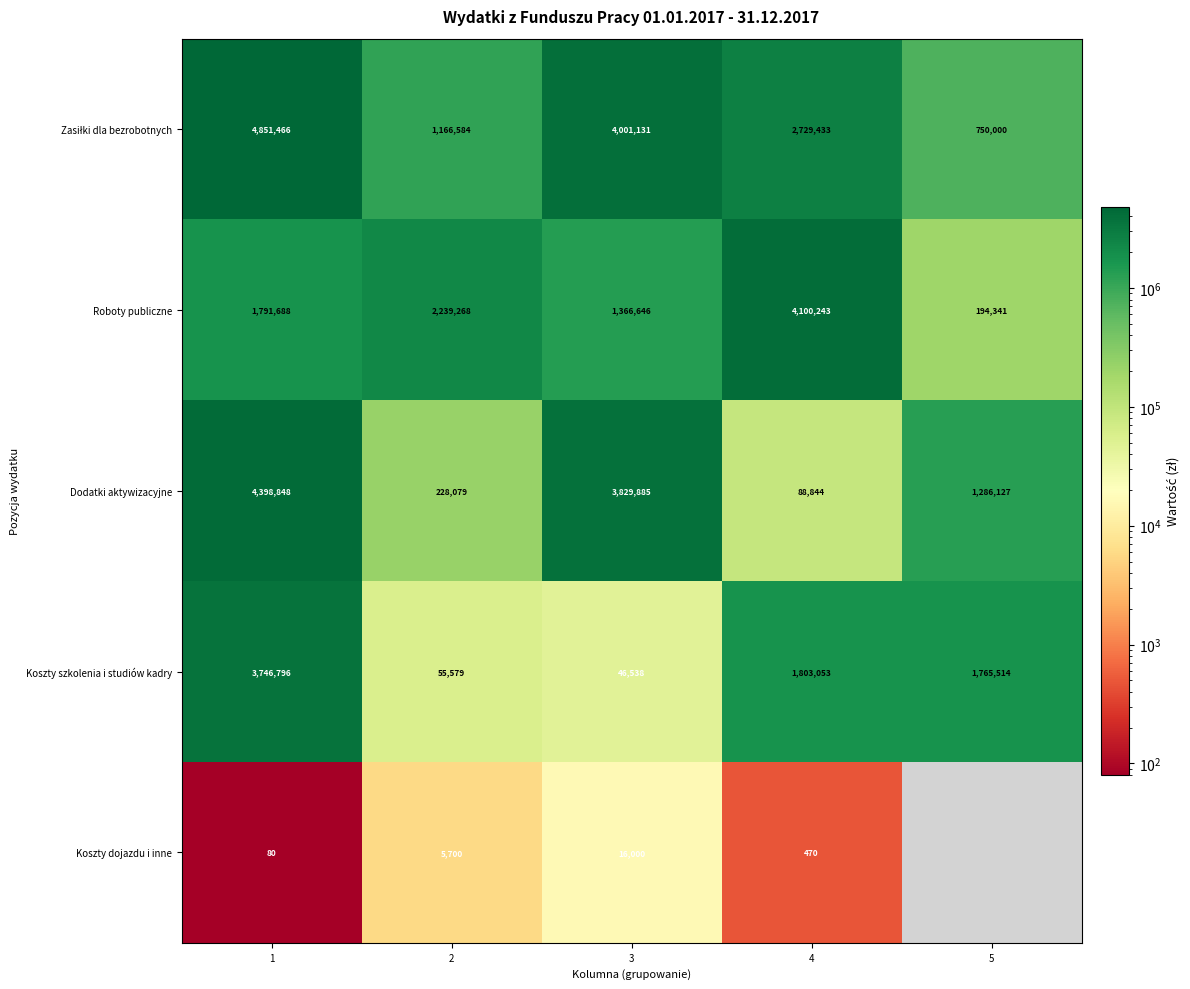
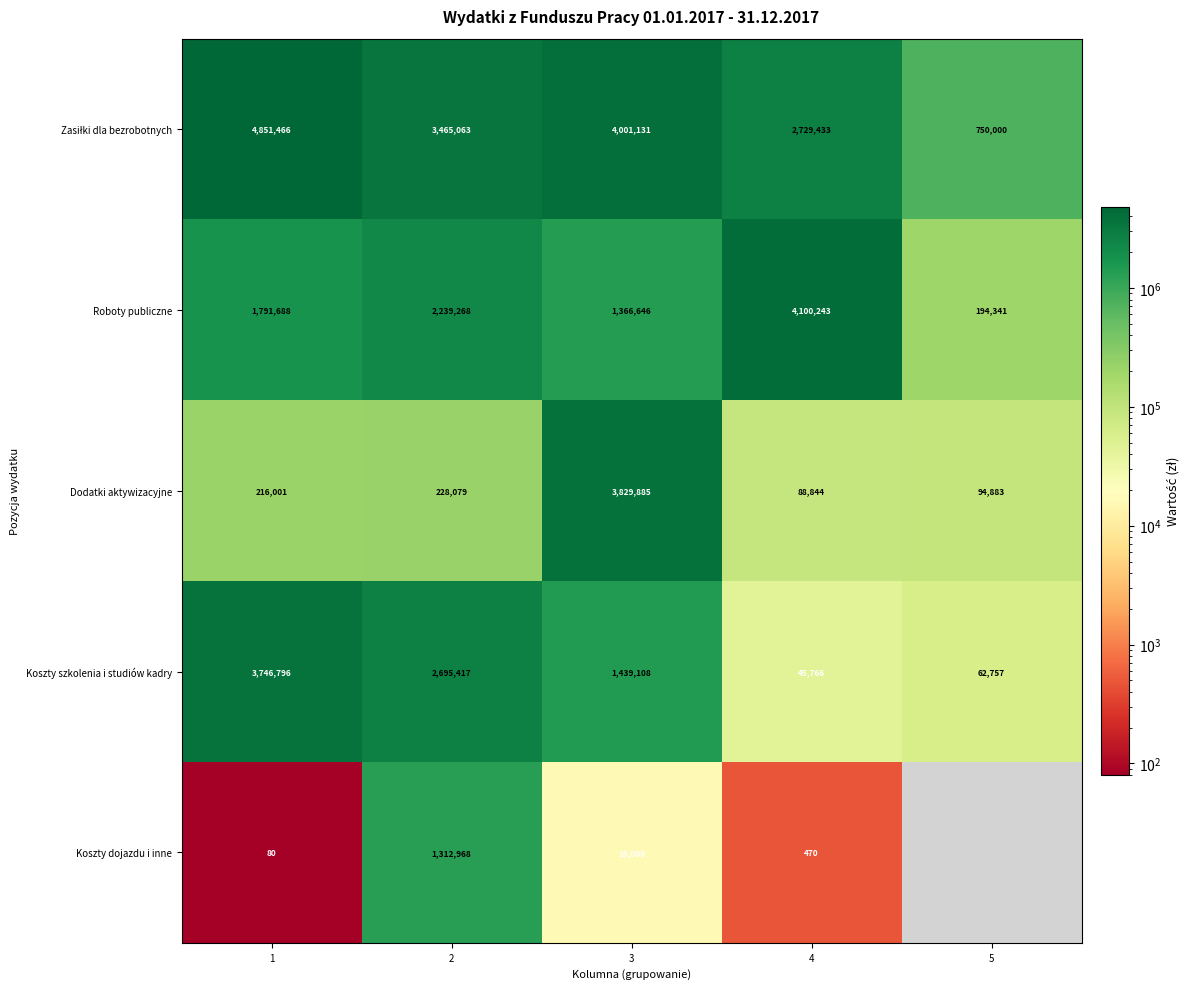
  {
    "Zasiłki dla bezrobotnych": {
      "1": "4,851,466",
-     "2": "1,166,584",
+     "2": "3,465,063",
      "3": "4,001,131",
      "4": "2,729,433",
      "5": "750,000"
    },
    "Roboty publiczne": {
      "1": "1,791,688",
      "2": "2,239,268",
      "3": "1,366,646",
      "4": "4,100,243",
      "5": "194,341"
    },
    "Dodatki aktywizacyjne": {
-     "1": "4,398,848",
+     "1": "216,001",
      "2": "228,079",
      "3": "3,829,885",
      "4": "88,844",
-     "5": "1,286,127"
+     "5": "94,883"
    },
    "Koszty szkolenia i studiów kadry": {
      "1": "3,746,796",
-     "2": "55,579",
-     "3": "46,538",
-     "4": "1,803,053",
-     "5": "1,765,514"
+     "2": "2,695,417",
+     "3": "1,439,108",
+     "4": "45,766",
+     "5": "62,757"
    },
    "Koszty dojazdu i inne": {
      "1": "80",
-     "2": "5,700",
+     "2": "1,312,968",
      "3": "16,000",
      "4": "470"
    }
  }
